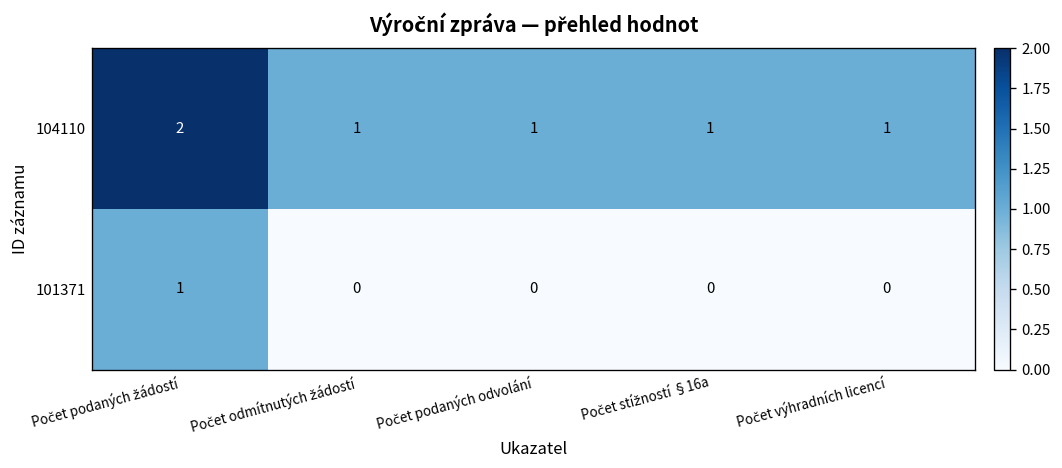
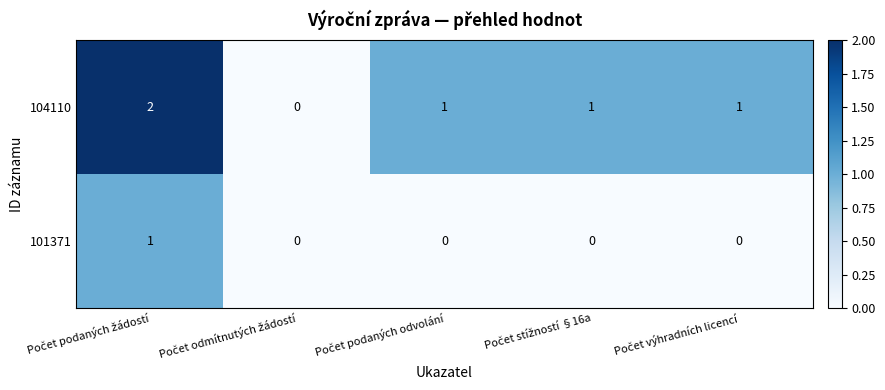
  {
    "104110": {
      "Počet podaných žádostí": 2,
-     "Počet odmítnutých žádostí": 1,
+     "Počet odmítnutých žádostí": 0,
      "Počet podaných odvolání": 1,
      "Počet stížností §16a": 1,
      "Počet výhradních licencí": 1
    },
    "101371": {
      "Počet podaných žádostí": 1,
      "Počet odmítnutých žádostí": 0,
      "Počet podaných odvolání": 0,
      "Počet stížností §16a": 0,
      "Počet výhradních licencí": 0
    }
  }
